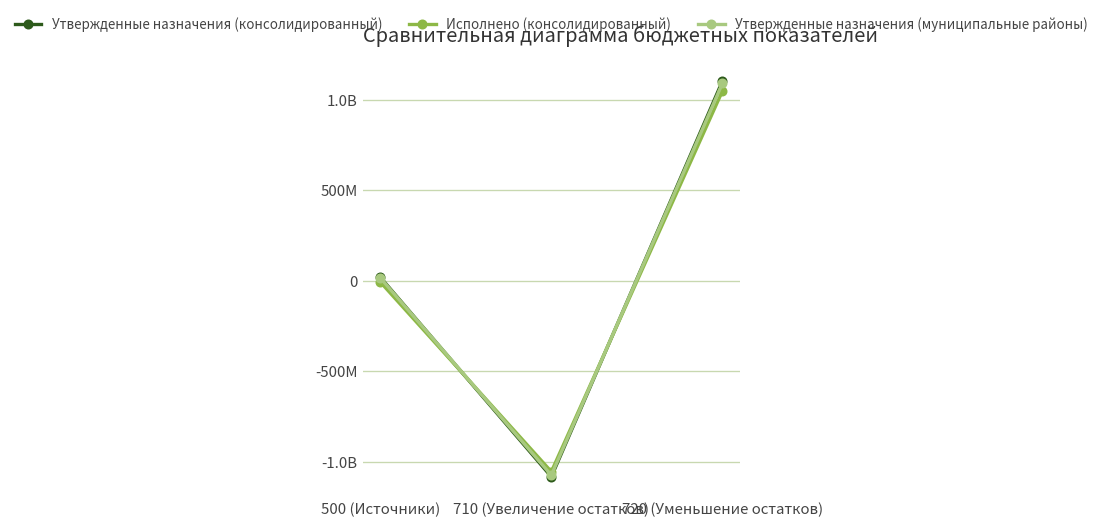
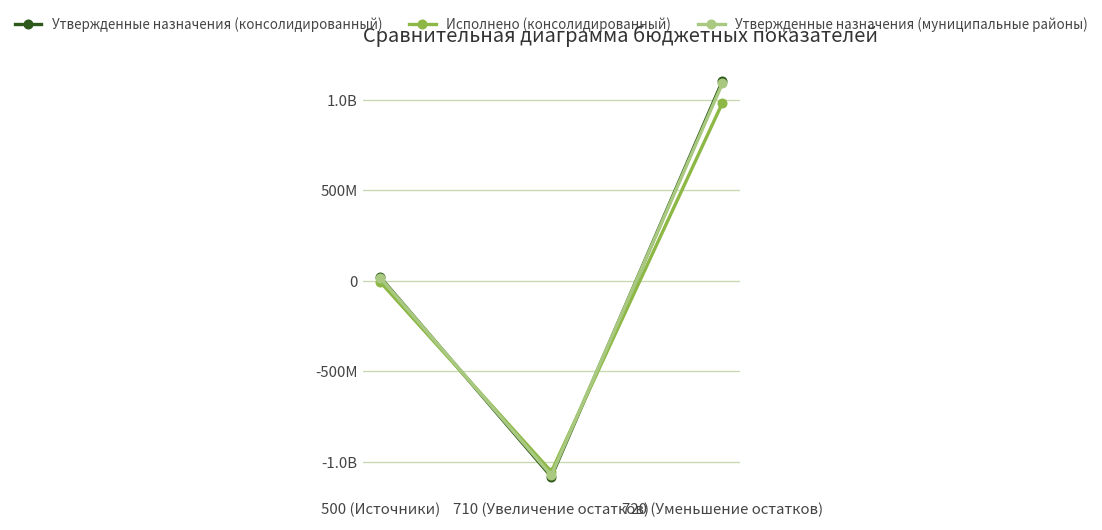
  {
    "Исполнено (консолидированный)": {
      "500 (Источники)": -10000000,
      "710 (Увеличение остатков)": -1050000000,
-     "720 (Уменьшение остатков)": 1050000000
+     "720 (Уменьшение остатков)": 980000000
    }
  }
